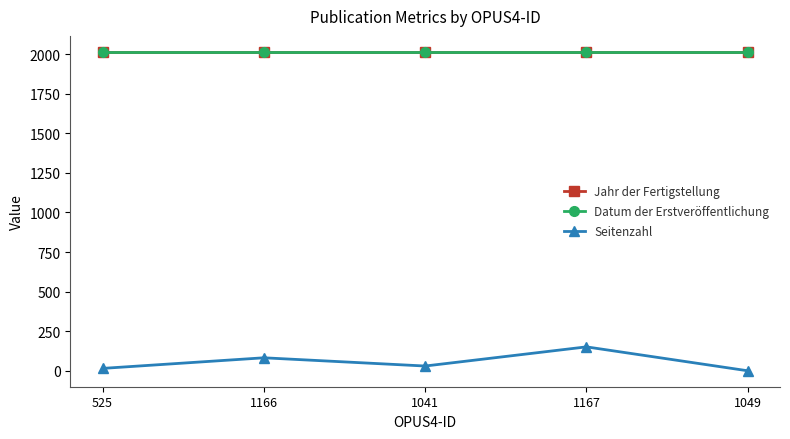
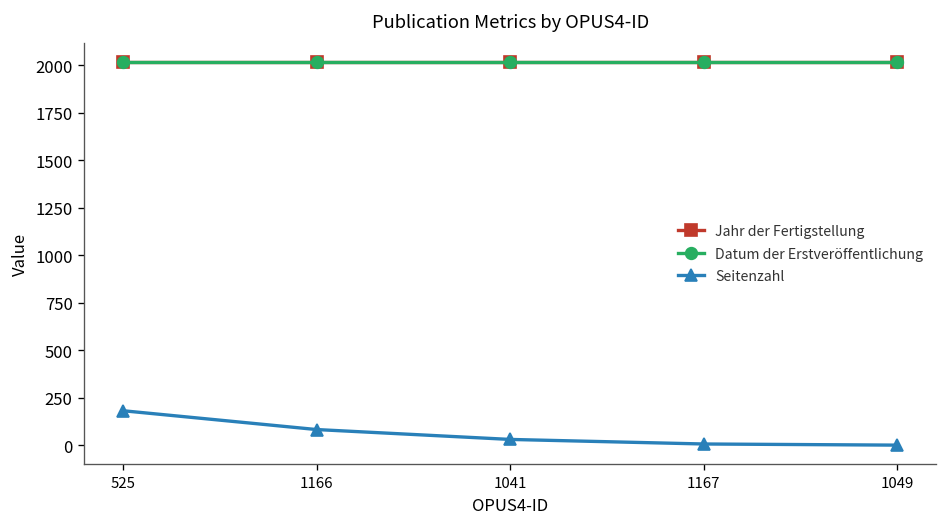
  {
    "Datum der Erstveröffentlichung": {
      "525": 2010,
      "1166": 2010,
      "1041": 2010,
      "1167": 2010,
      "1049": 2010
    },
    "Seitenzahl": {
-     "525": 20,
+     "525": 180,
      "1166": 80,
      "1041": 30,
-     "1167": 150,
+     "1167": 10,
      "1049": 0
    }
  }
